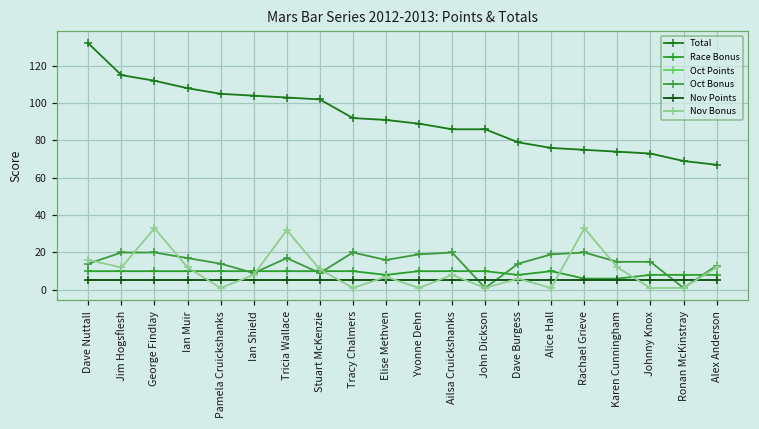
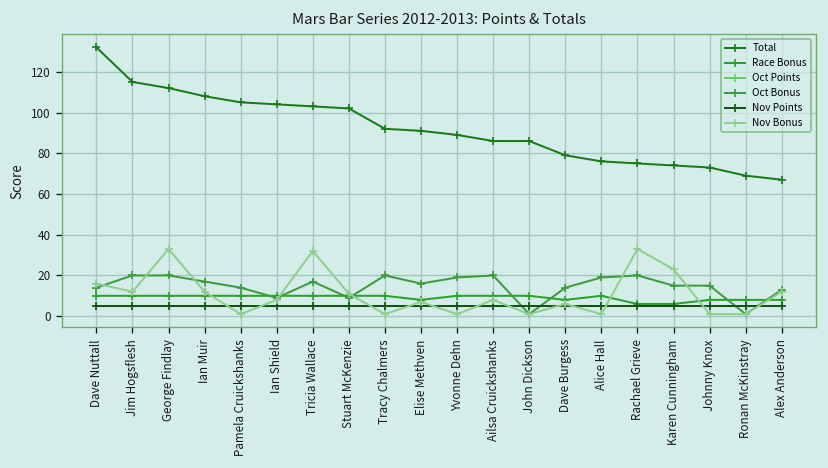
  {
    "Nov Bonus": {
      "Dave Nuttall": 16,
      "Jim Hogsflesh": 12,
      "George Findlay": 33,
      "Ian Muir": 12,
      "Pamela Cruickshanks": 1,
      "Tricia Wallace": 32,
      "Tracy Chalmers": 1,
      "Yvonne Dehn": 1,
      "Ailsa Cruickshanks": 8,
      "Alice Hall": 1,
      "Rachael Grieve": 33,
-     "Karen Cunningham": 12,
+     "Karen Cunningham": 23,
      "Johnny Knox": 1
    }
  }
